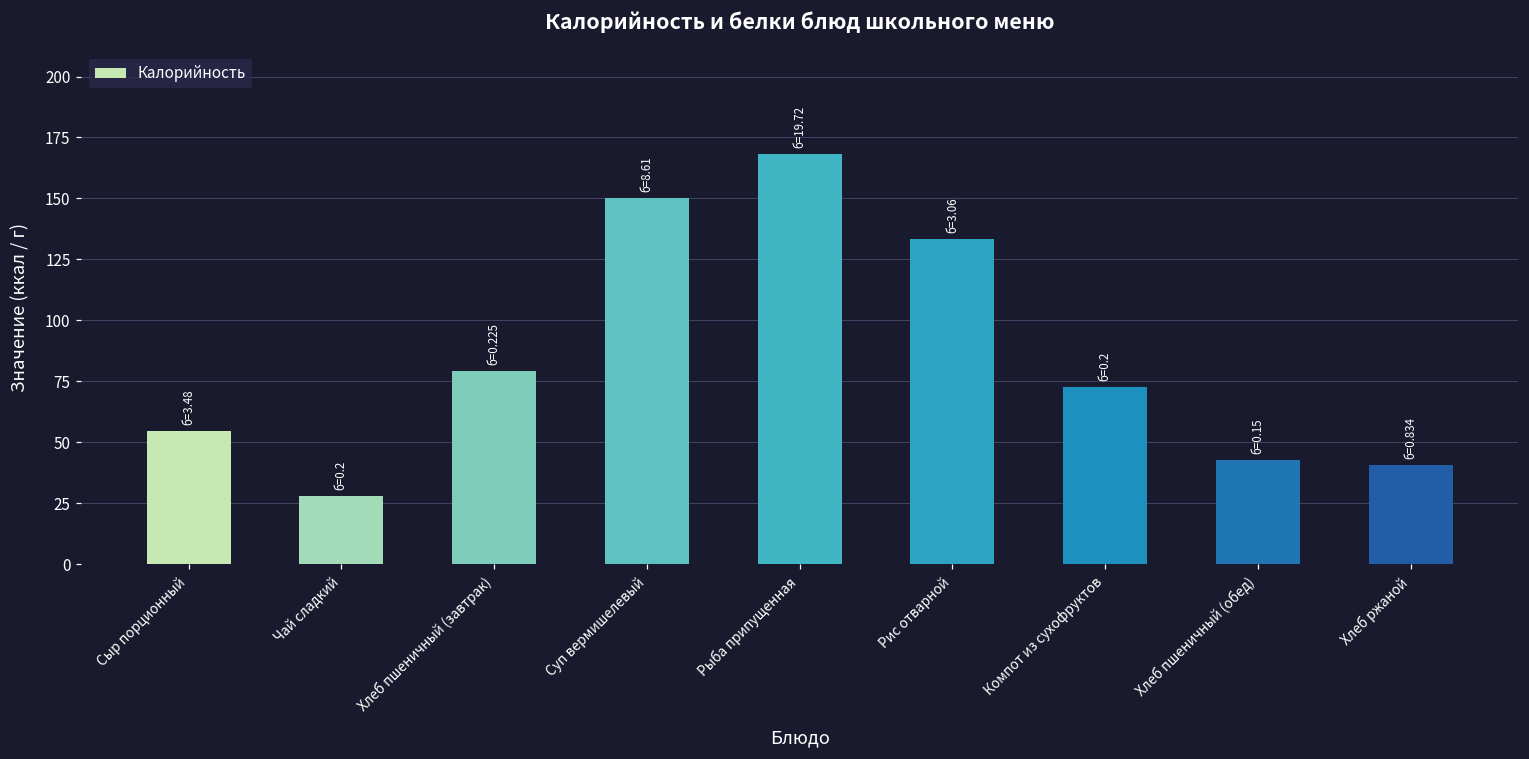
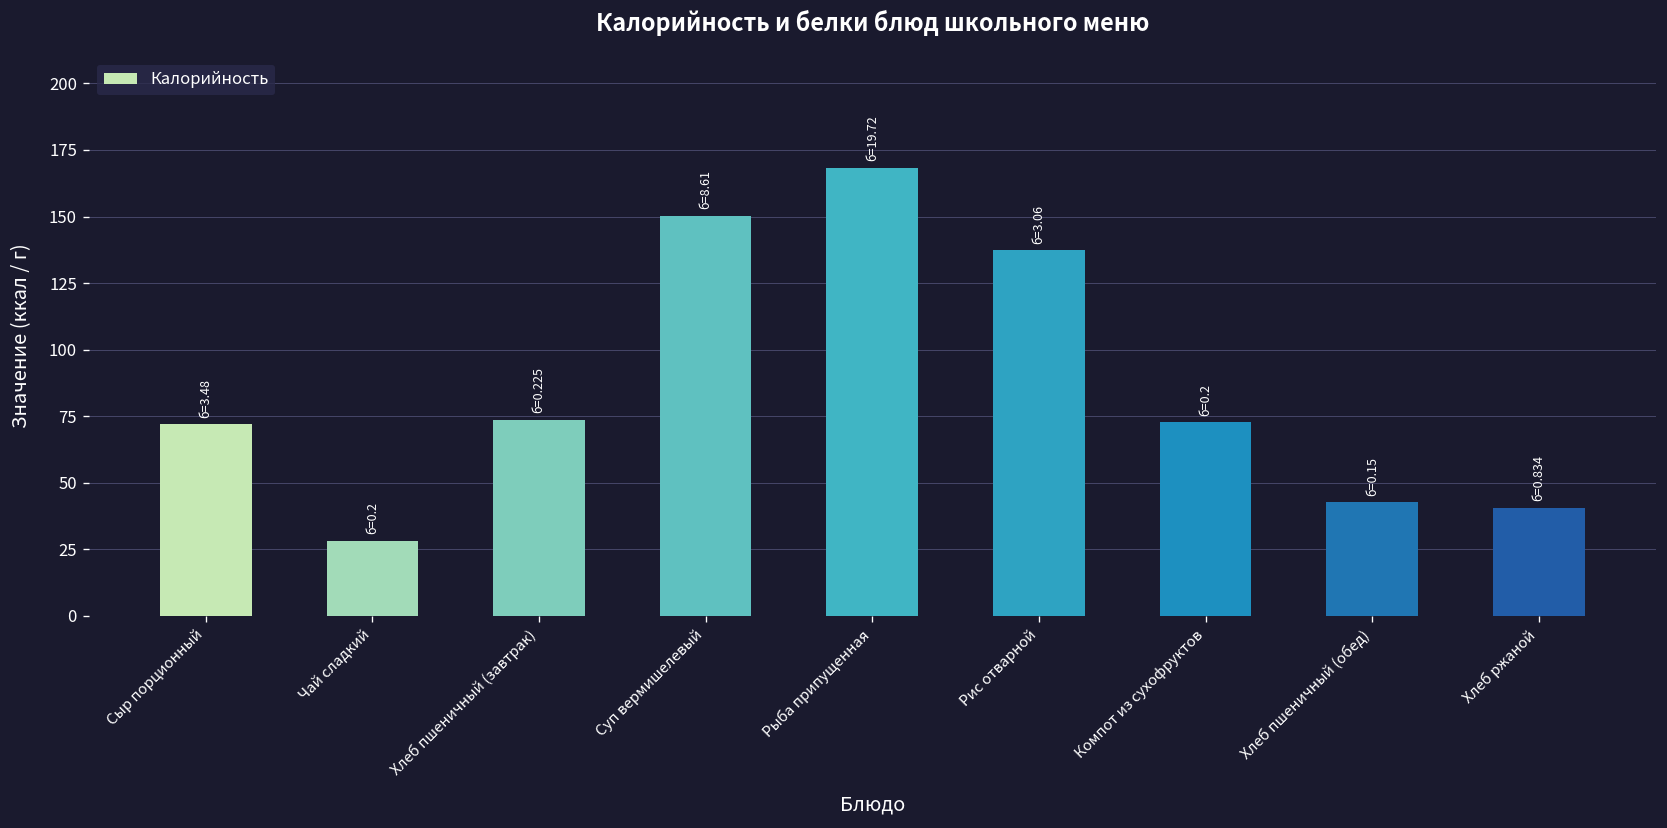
  {
-   "Сыр порционный": 55,
-   "Хлеб пшеничный (завтрак)": 79,
-   "Рис отварной": 133
+   "Сыр порционный": 72,
+   "Хлеб пшеничный (завтрак)": 74,
+   "Рис отварной": 137
  }
